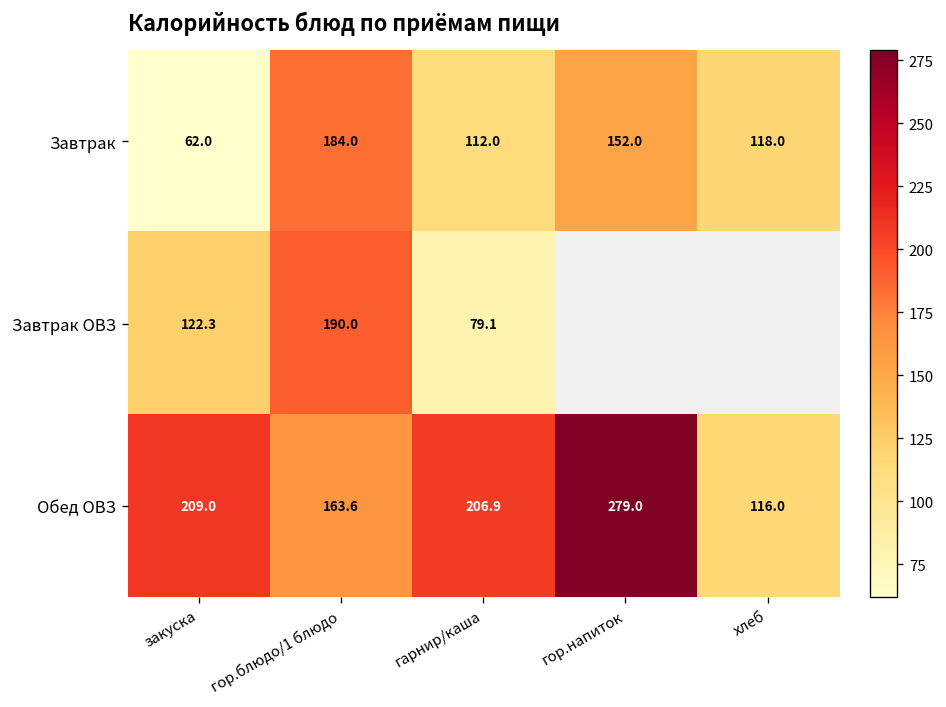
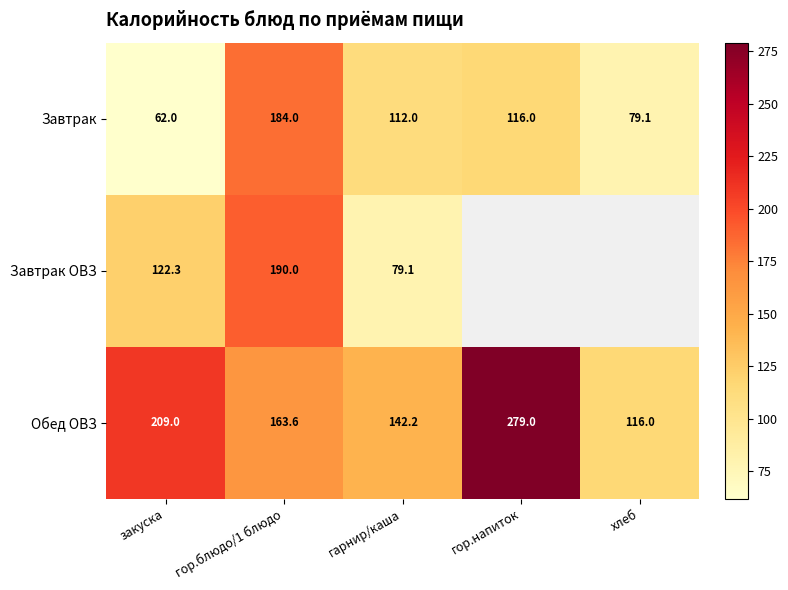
  {
    "Завтрак": {
      "закуска": 62.0,
      "гор.блюдо/1 блюдо": 184.0,
      "гарнир/каша": 112.0,
-     "гор.напиток": 152.0,
-     "хлеб": 118.0
+     "гор.напиток": 116.0,
+     "хлеб": 79.1
    },
    "Завтрак ОВЗ": {
      "закуска": 122.3,
      "гор.блюдо/1 блюдо": 190.0,
      "гарнир/каша": 79.1
    },
    "Обед ОВЗ": {
      "закуска": 209.0,
      "гор.блюдо/1 блюдо": 163.6,
-     "гарнир/каша": 206.9,
+     "гарнир/каша": 142.2,
      "гор.напиток": 279.0,
      "хлеб": 116.0
    }
  }
